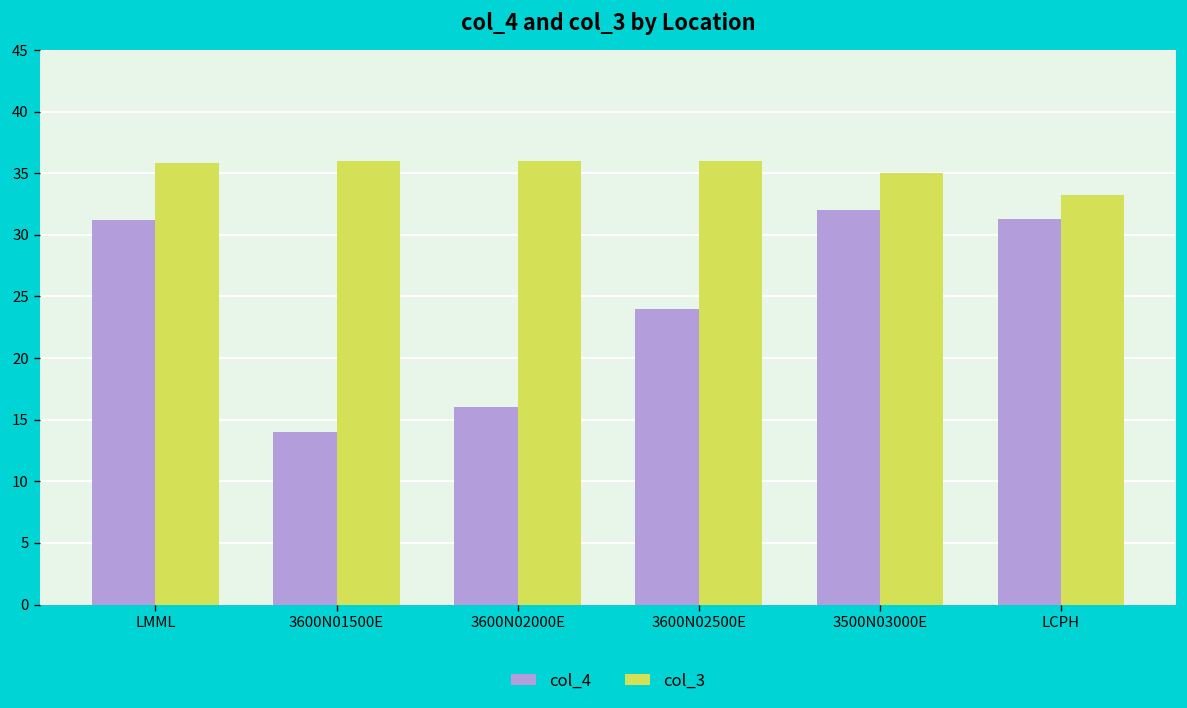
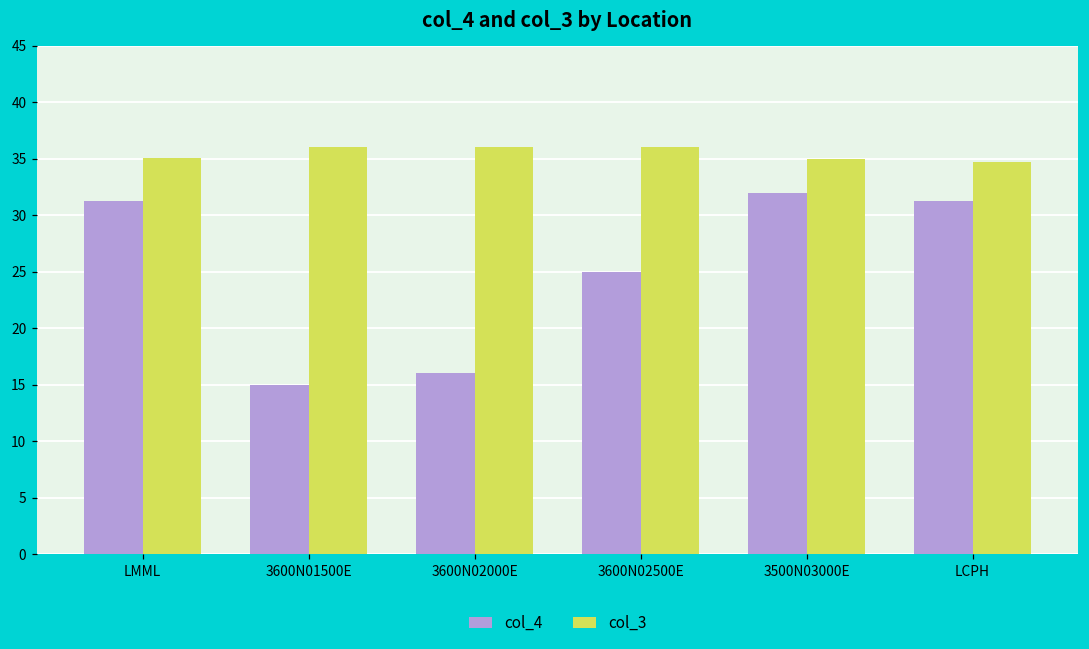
  {
    "col_4": {
      "LMML": 31,
-     "3600N01500E": 14,
+     "3600N01500E": 15,
      "3600N02000E": 16,
-     "3600N02500E": 24,
+     "3600N02500E": 25,
      "3500N03000E": 32,
      "LCPH": 31.3
    },
    "col_3": {
-     "LMML": 35.8,
+     "LMML": 35.1,
      "3600N01500E": 36.0,
      "3600N02000E": 36.0,
      "3600N02500E": 36.0,
      "3500N03000E": 35.0,
-     "LCPH": 33.2
+     "LCPH": 34.7
    }
  }
